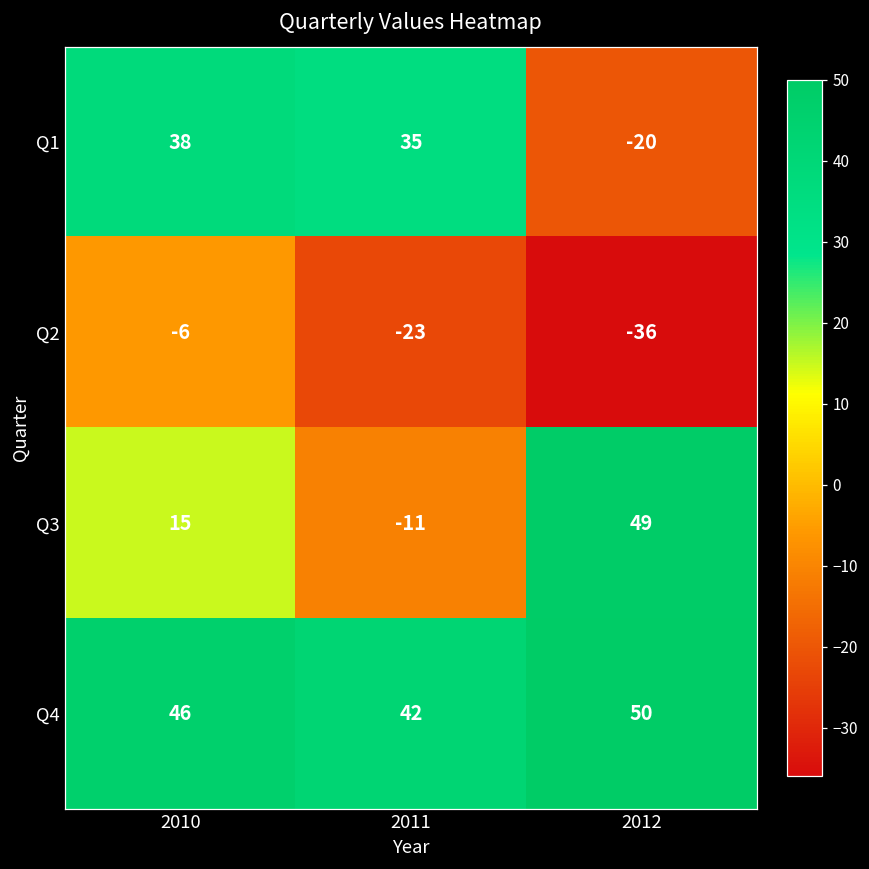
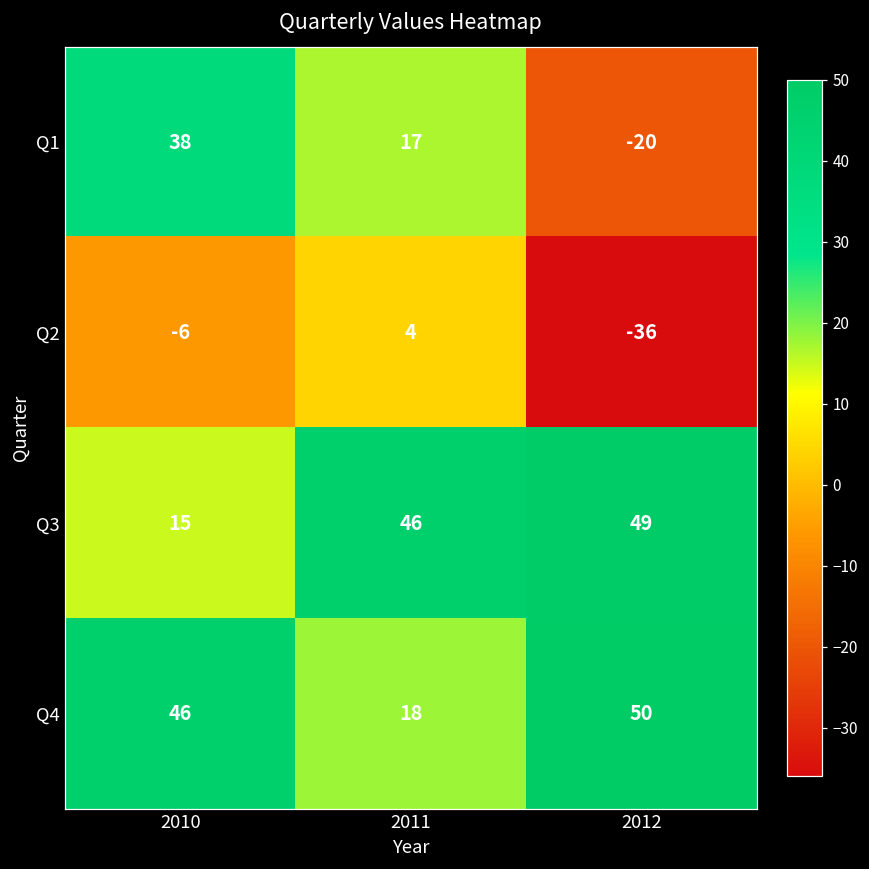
  {
    "Q1": {
      "2010": 38,
-     "2011": 35,
+     "2011": 17,
      "2012": -20
    },
    "Q2": {
      "2010": -6,
-     "2011": -23,
+     "2011": 4,
      "2012": -36
    },
    "Q3": {
      "2010": 15,
-     "2011": -11,
+     "2011": 46,
      "2012": 49
    },
    "Q4": {
      "2010": 46,
-     "2011": 42,
+     "2011": 18,
      "2012": 50
    }
  }
